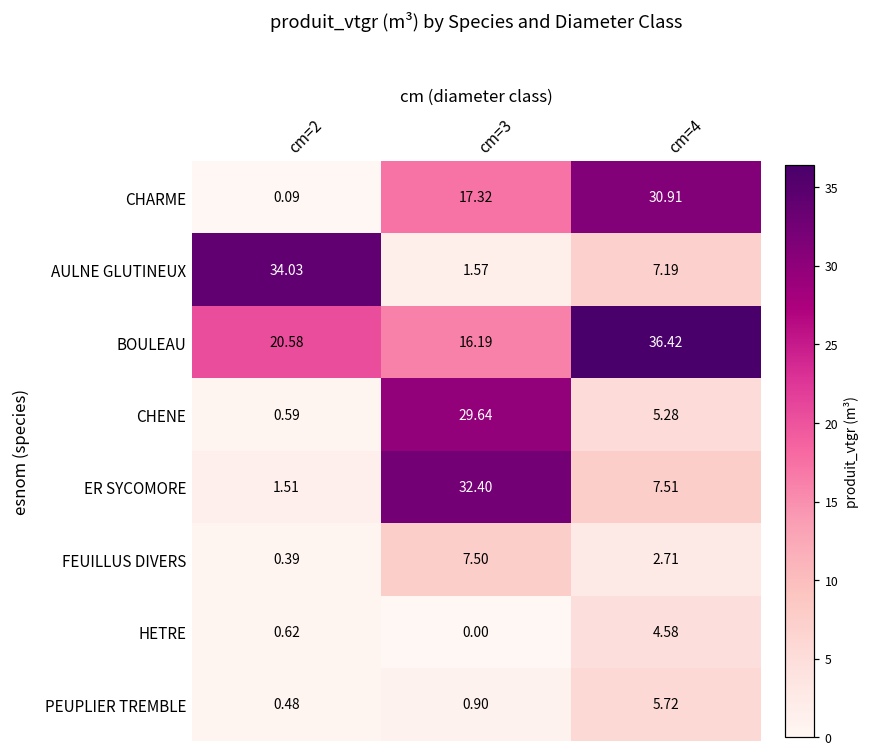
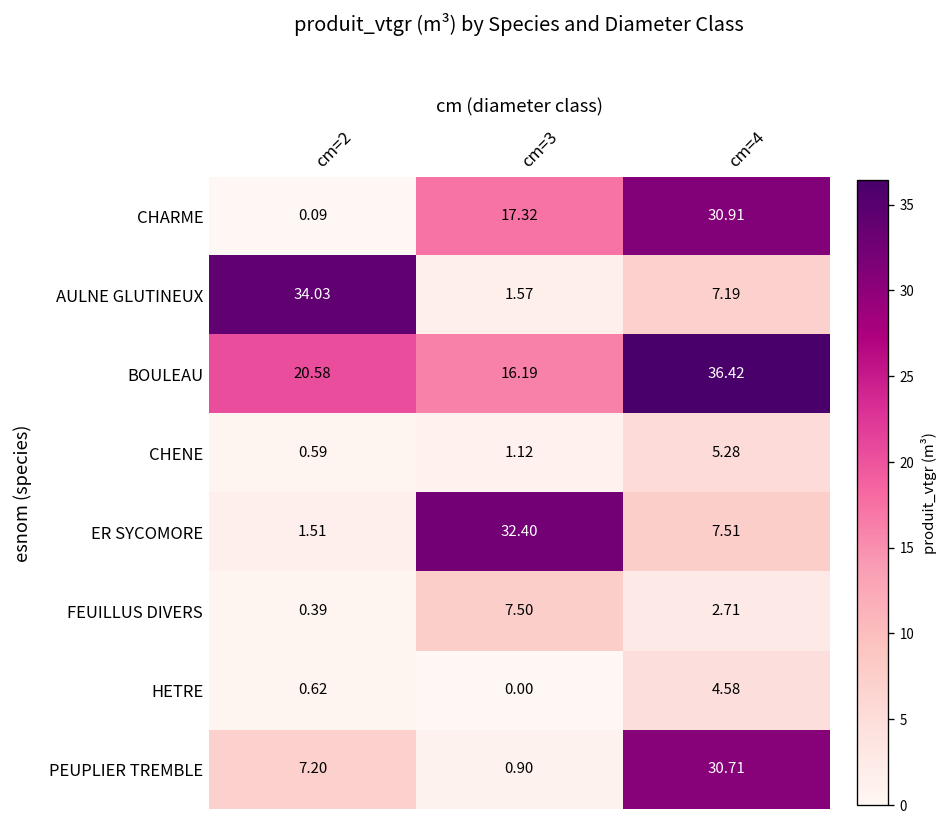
  {
    "CHARME": {
      "cm=2": 0.09,
      "cm=3": 17.32,
      "cm=4": 30.91
    },
    "AULNE GLUTINEUX": {
      "cm=2": 34.03,
      "cm=3": 1.57,
      "cm=4": 7.19
    },
    "BOULEAU": {
      "cm=2": 20.58,
      "cm=3": 16.19,
      "cm=4": 36.42
    },
    "CHENE": {
      "cm=2": 0.59,
-     "cm=3": 29.64,
+     "cm=3": 1.12,
      "cm=4": 5.28
    },
    "ER SYCOMORE": {
      "cm=2": 1.51,
      "cm=3": 32.40,
      "cm=4": 7.51
    },
    "FEUILLUS DIVERS": {
      "cm=2": 0.39,
      "cm=3": 7.50,
      "cm=4": 2.71
    },
    "HETRE": {
      "cm=2": 0.62,
      "cm=3": 0.00,
      "cm=4": 4.58
    },
    "PEUPLIER TREMBLE": {
-     "cm=2": 0.48,
+     "cm=2": 7.20,
      "cm=3": 0.90,
-     "cm=4": 5.72
+     "cm=4": 30.71
    }
  }
